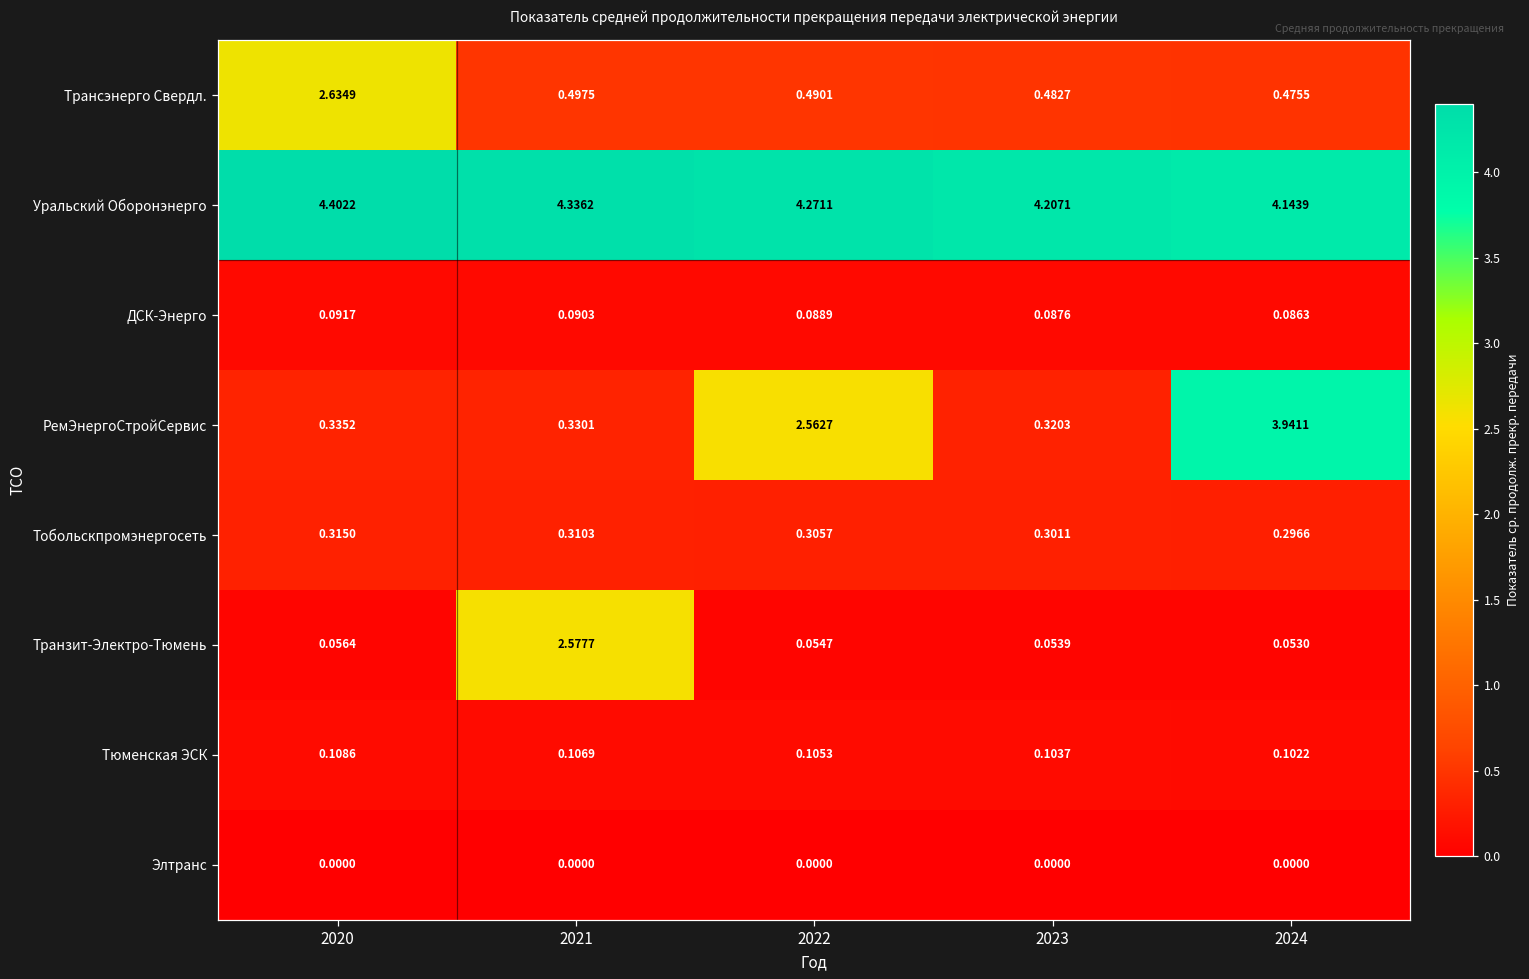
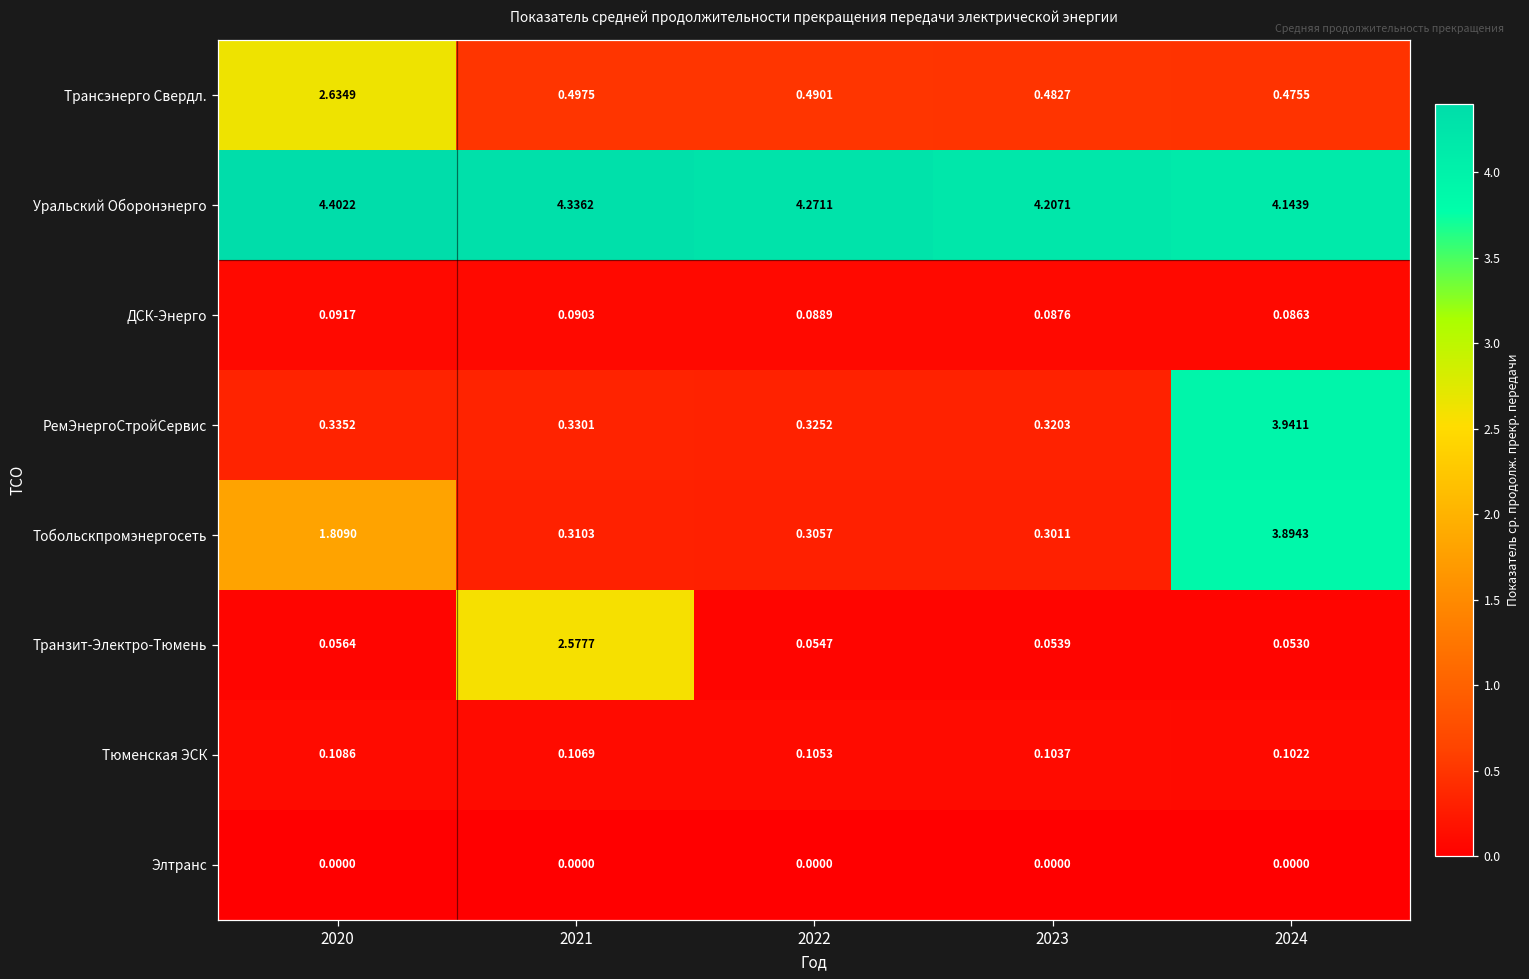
  {
    "Трансэнерго Свердл.": {
      "2020": 2.6349,
      "2021": 0.4975,
      "2022": 0.4901,
      "2023": 0.4827,
      "2024": 0.4755
    },
    "Уральский Оборонэнерго": {
      "2020": 4.4022,
      "2021": 4.3362,
      "2022": 4.2711,
      "2023": 4.2071,
      "2024": 4.1439
    },
    "ДСК-Энерго": {
      "2020": 0.0917,
      "2021": 0.0903,
      "2022": 0.0889,
      "2023": 0.0876,
      "2024": 0.0863
    },
    "РемЭнергоСтройСервис": {
      "2020": 0.3352,
      "2021": 0.3301,
-     "2022": 2.5627,
+     "2022": 0.3252,
      "2023": 0.3203,
      "2024": 3.9411
    },
    "Тобольскпромэнергосеть": {
-     "2020": 0.3150,
+     "2020": 1.8090,
      "2021": 0.3103,
      "2022": 0.3057,
      "2023": 0.3011,
-     "2024": 0.2966
+     "2024": 3.8943
    },
    "Транзит-Электро-Тюмень": {
      "2020": 0.0564,
      "2021": 2.5777,
      "2022": 0.0547,
      "2023": 0.0539,
      "2024": 0.0530
    },
    "Тюменская ЭСК": {
      "2020": 0.1086,
      "2021": 0.1069,
      "2022": 0.1053,
      "2023": 0.1037,
      "2024": 0.1022
    },
    "Элтранс": {
      "2020": 0.0000,
      "2021": 0.0000,
      "2022": 0.0000,
      "2023": 0.0000,
      "2024": 0.0000
    }
  }
